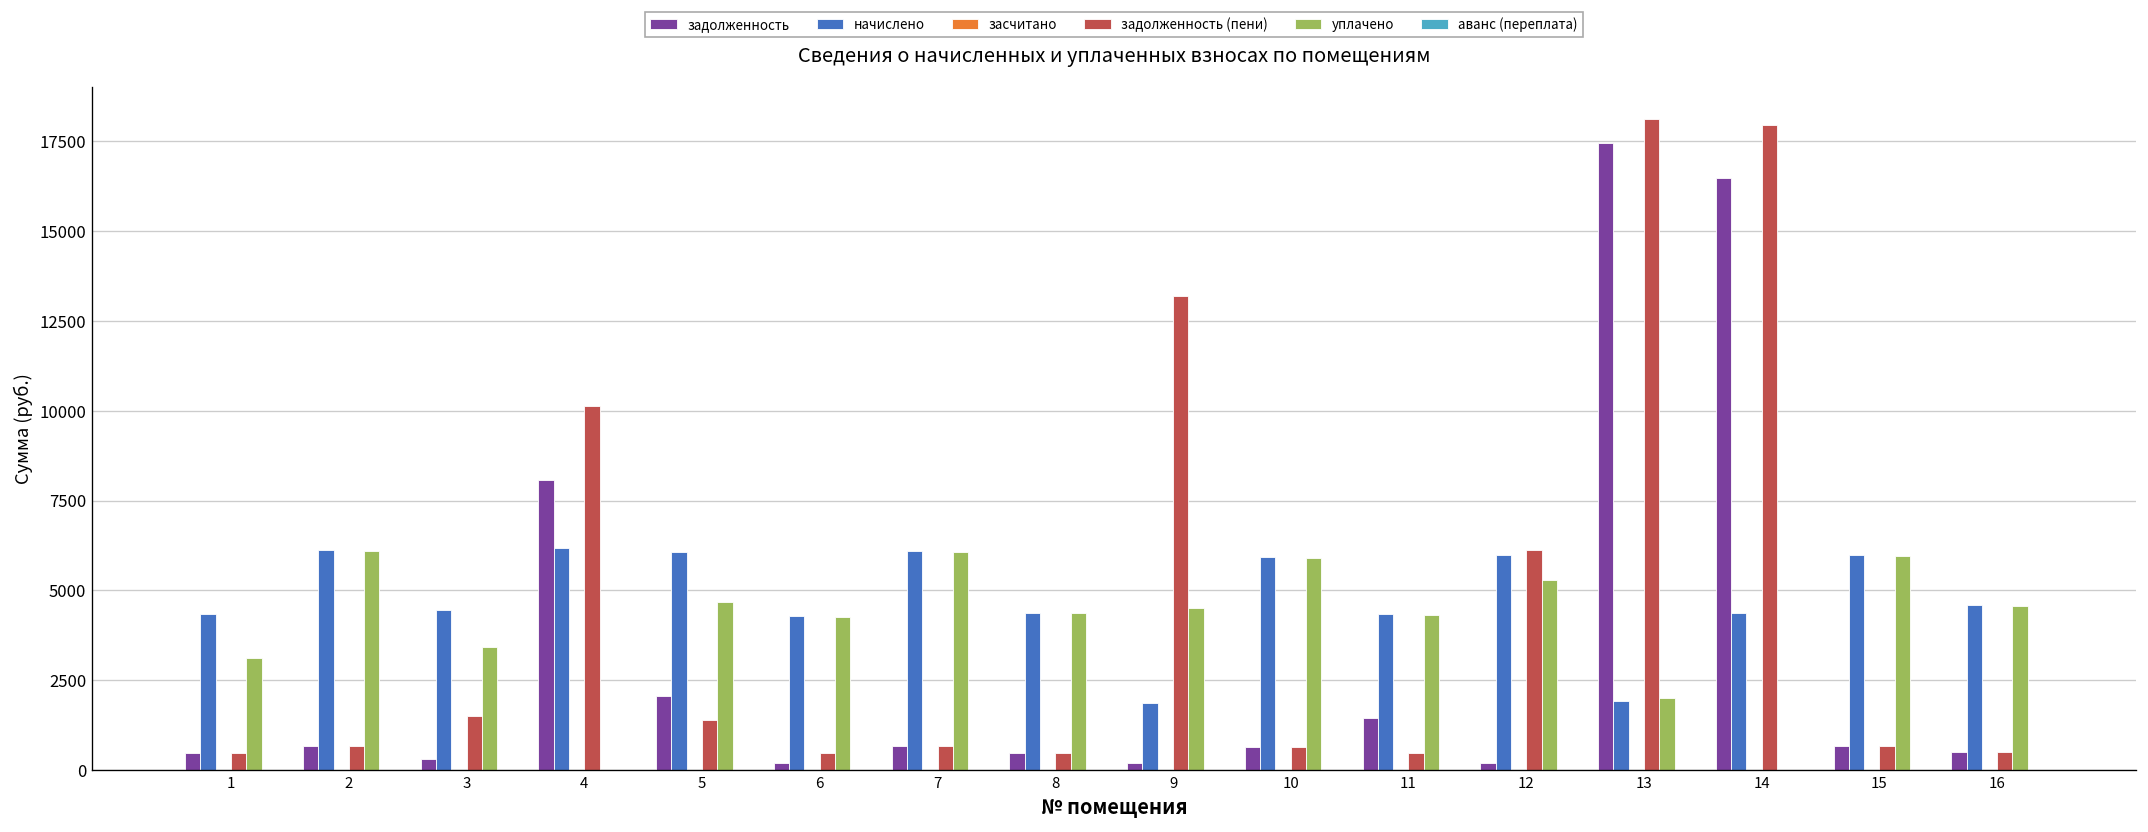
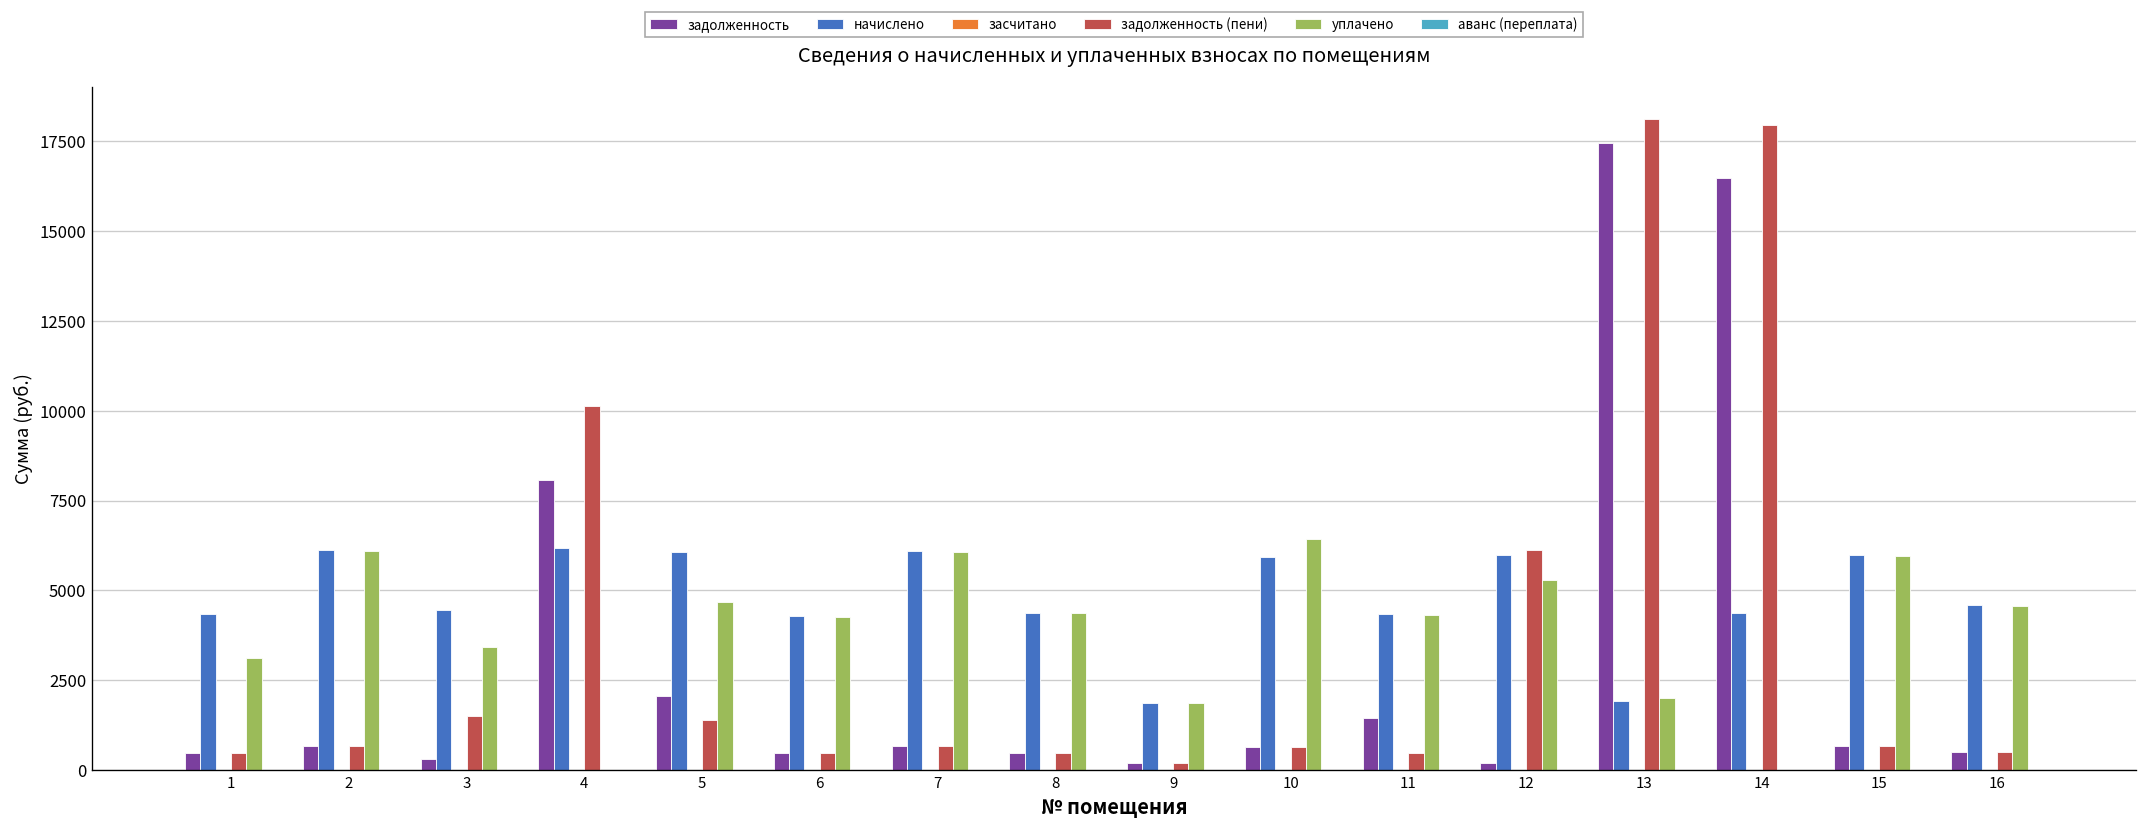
  {
    "задолженность": {
      "1": 500,
      "2": 700,
      "3": 300,
      "4": 8100,
      "5": 2100,
-     "6": 200,
+     "6": 500,
      "7": 700,
      "8": 500,
      "9": 200,
      "10": 700,
      "11": 1400,
      "12": 200,
      "13": 17500,
      "14": 16500,
      "15": 700,
      "16": 500
    },
    "засчитано": {
      "1": 0,
      "2": 0,
      "3": 0,
      "4": 0,
      "5": 0,
      "6": 0,
      "7": 0,
      "8": 0,
      "9": 0,
      "10": 0,
      "11": 0,
      "12": 0,
      "13": 0,
      "14": 0,
      "15": 0,
      "16": 0
    },
    "задолженность (пени)": {
      "1": 500,
      "2": 700,
      "3": 1500,
      "4": 10100,
      "5": 1400,
      "6": 500,
      "7": 700,
      "8": 500,
-     "9": 13200,
+     "9": 200,
      "10": 700,
      "11": 500,
      "12": 6100,
      "13": 18100,
      "14": 17900,
      "15": 700,
      "16": 500
    },
    "уплачено": {
      "1": 3100,
      "2": 6100,
      "3": 3400,
      "4": 0,
      "5": 4700,
      "6": 4300,
      "7": 6100,
      "8": 4400,
-     "9": 4500,
-     "10": 5900,
+     "9": 1900,
+     "10": 6400,
      "11": 4300,
      "12": 5300,
      "13": 2000,
      "14": 0,
      "15": 6000,
      "16": 4600
    }
  }
